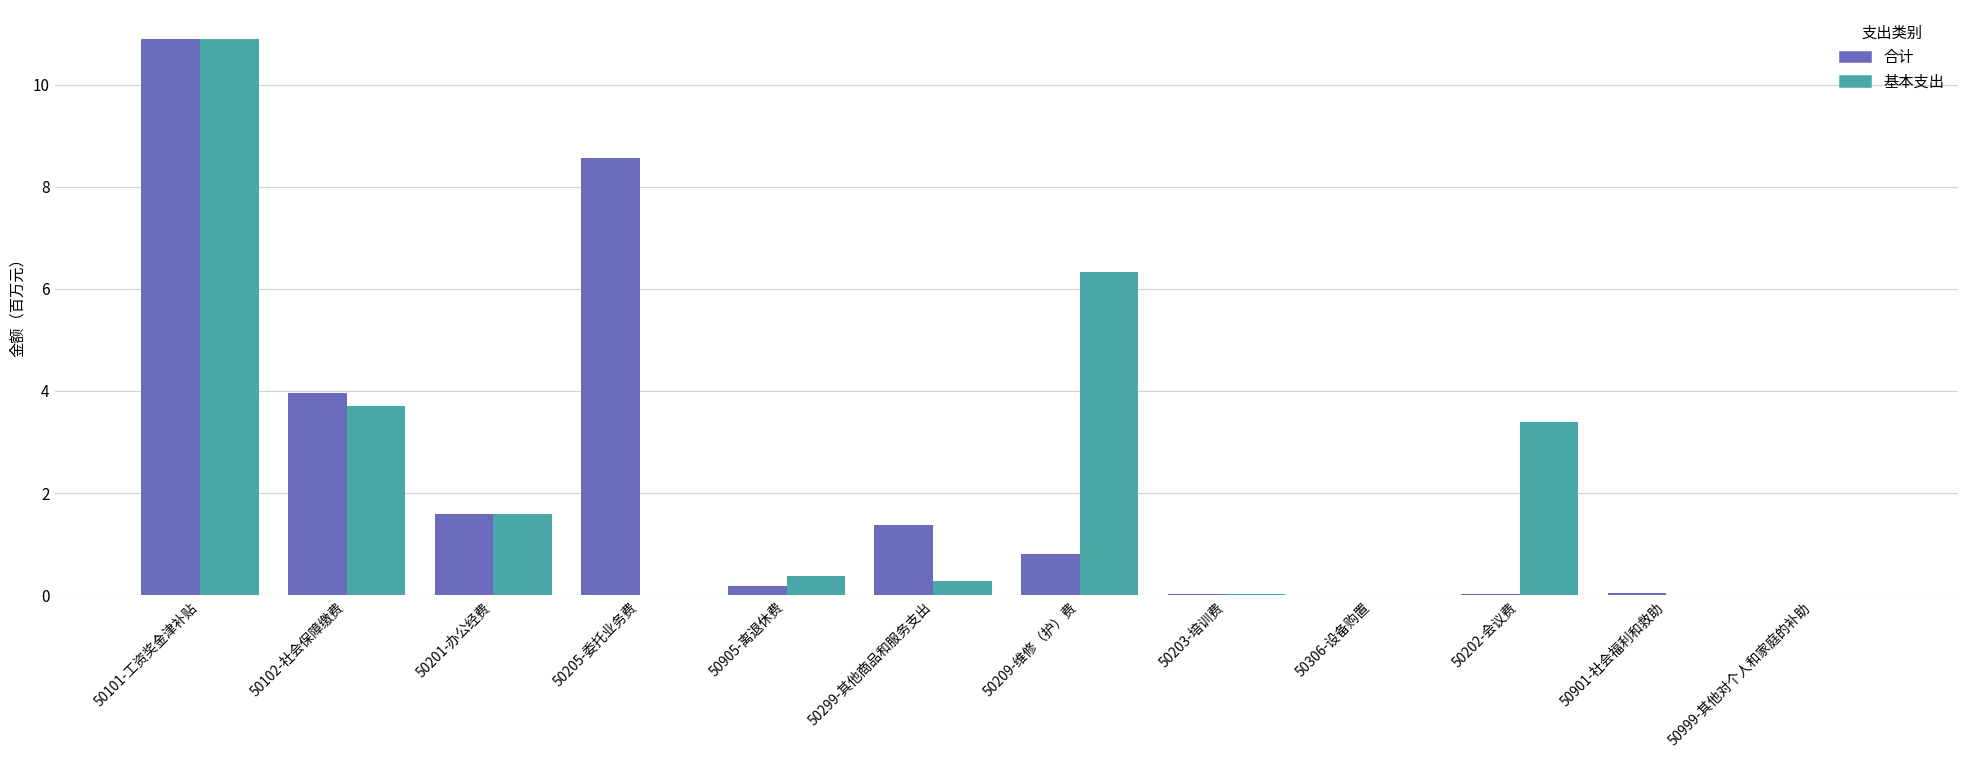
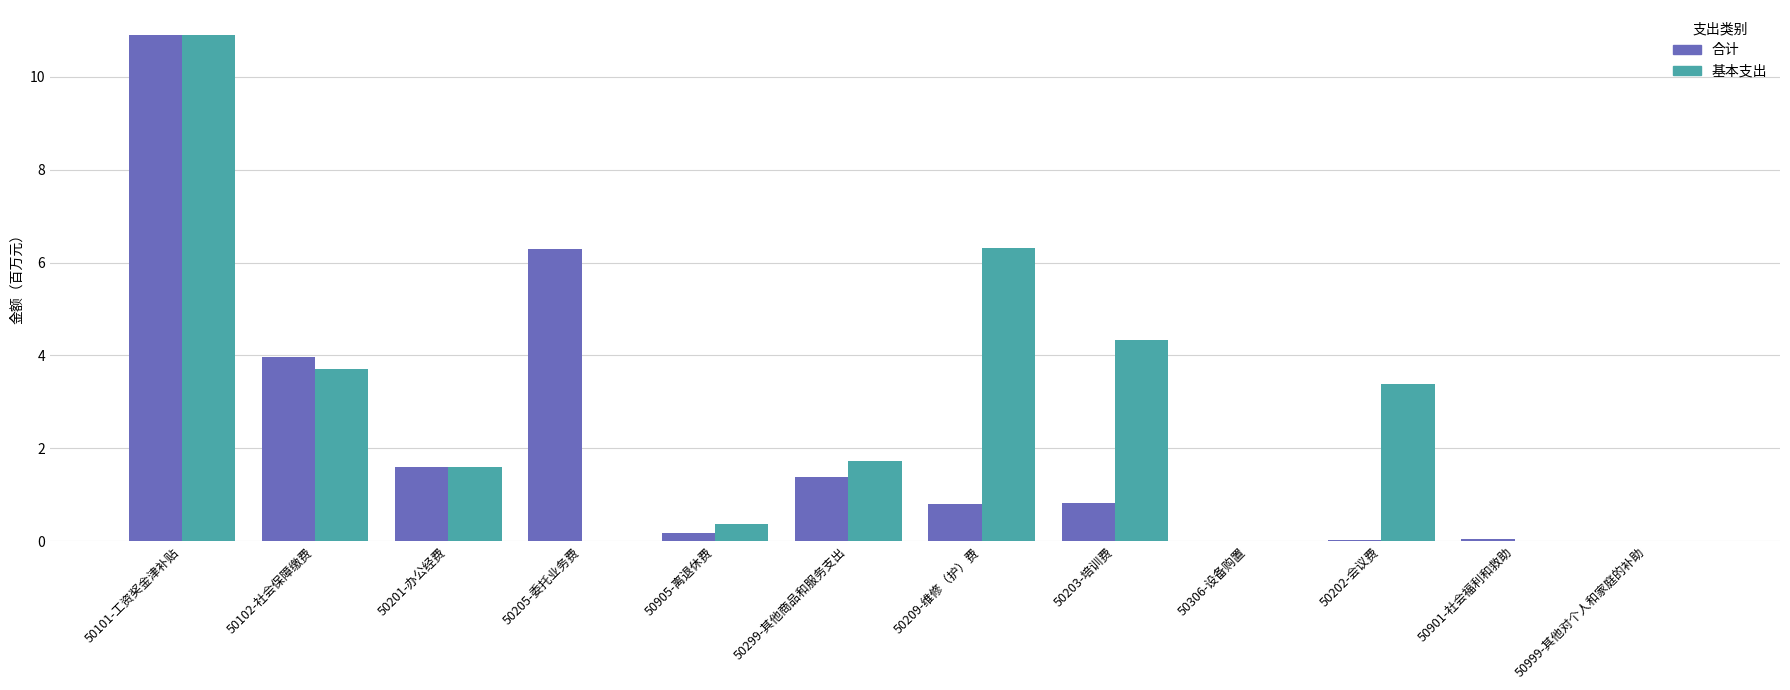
  {
    "合计": {
      "50101-工资奖金津补贴": 10.9,
      "50102-社会保障缴费": 4.0,
      "50201-办公经费": 1.6,
-     "50205-委托业务费": 8.6,
+     "50205-委托业务费": 6.3,
      "50905-离退休费": 0.2,
      "50299-其他商品和服务支出": 1.4,
      "50209-维修（护）费": 0.8,
-     "50203-培训费": 0.0
+     "50203-培训费": 0.8
    },
    "基本支出": {
      "50101-工资奖金津补贴": 10.9,
      "50102-社会保障缴费": 3.7,
      "50201-办公经费": 1.6,
      "50205-委托业务费": 0.0,
      "50905-离退休费": 0.4,
-     "50299-其他商品和服务支出": 0.3,
+     "50299-其他商品和服务支出": 1.7,
      "50209-维修（护）费": 6.3,
-     "50203-培训费": 0.0,
+     "50203-培训费": 4.3,
      "50306-设备购置": 0.0,
      "50202-会议费": 3.4,
      "50901-社会福利和救助": 0.0,
      "50999-其他对个人和家庭的补助": 0.0
    }
  }
